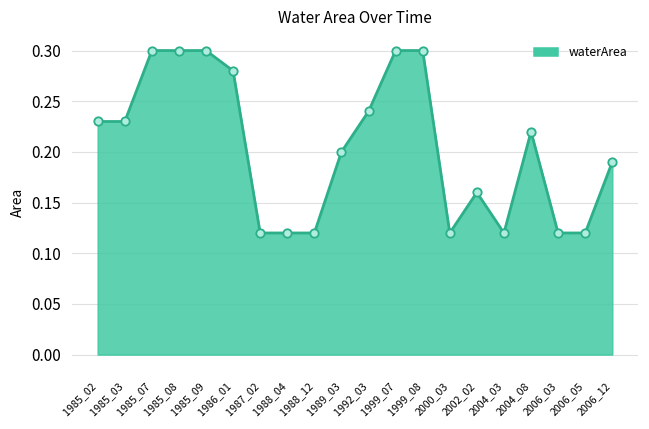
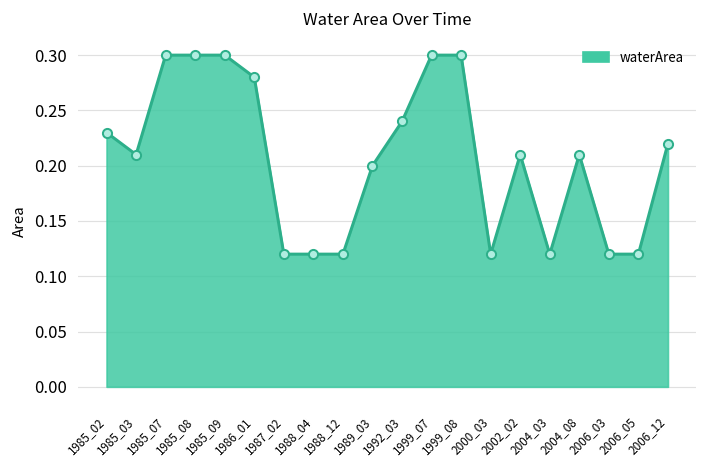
  {
    "1985_02": 0.23,
-   "1985_03": 0.23,
+   "1985_03": 0.21,
    "1985_07": 0.30,
    "1985_08": 0.30,
    "1985_09": 0.30,
    "1986_01": 0.28,
    "1987_02": 0.12,
    "1988_04": 0.12,
    "1988_12": 0.12,
    "1989_03": 0.20,
    "1992_03": 0.24,
    "1999_07": 0.30,
    "1999_08": 0.30,
    "2000_03": 0.12,
-   "2002_02": 0.16,
+   "2002_02": 0.21,
    "2004_03": 0.12,
-   "2004_08": 0.22,
+   "2004_08": 0.21,
    "2006_03": 0.12,
    "2006_05": 0.12,
-   "2006_12": 0.19
+   "2006_12": 0.22
  }
